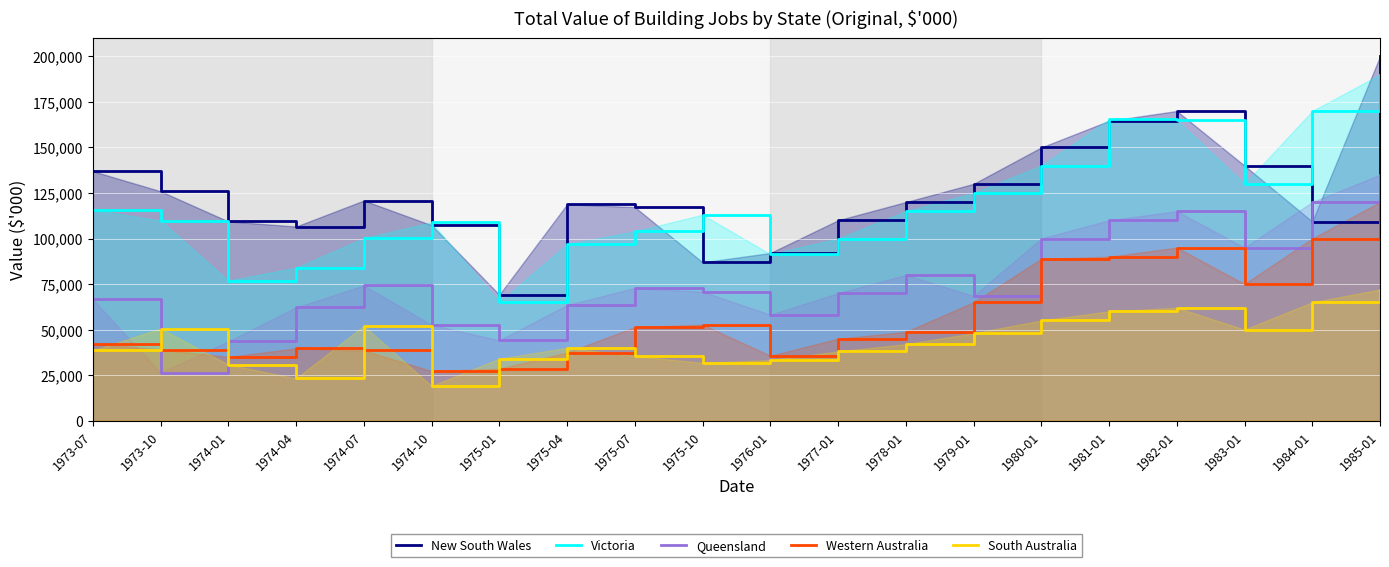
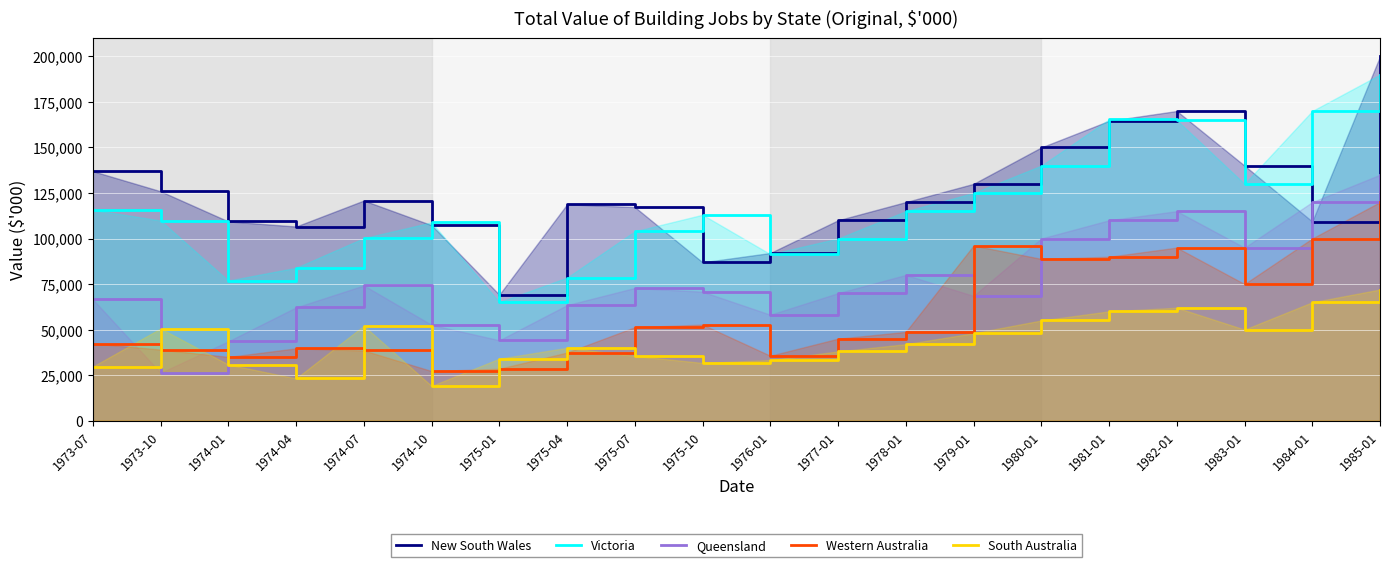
  {
    "New South Wales": {
      "1973-07": "137,000",
      "1973-10": "126,000",
      "1974-01": "109,000",
      "1974-04": "107,000",
      "1974-07": "121,000",
      "1974-10": "107,000",
      "1975-01": "69,000",
      "1975-04": "119,000",
      "1975-07": "117,000",
      "1975-10": "87,000",
      "1977-01": "110,000",
      "1978-01": "120,000",
      "1979-01": "130,000",
      "1980-01": "150,000",
      "1982-01": "170,000",
      "1983-01": "140,000",
      "1984-01": "109,000",
      "1985-01": "200,000"
    },
    "Victoria": {
      "1973-07": "116,000",
      "1973-10": "110,000",
      "1974-01": "77,000",
      "1974-04": "84,000",
      "1974-07": "100,000",
      "1974-10": "109,000",
      "1975-01": "65,000",
-     "1975-04": "97,000",
+     "1975-04": "79,000",
      "1975-07": "104,000",
      "1975-10": "113,000",
      "1977-01": "100,000",
      "1978-01": "115,000",
      "1979-01": "125,000",
      "1980-01": "140,000",
      "1982-01": "165,000",
      "1983-01": "130,000",
      "1984-01": "170,000",
      "1985-01": "190,000"
    },
    "Queensland": {
      "1973-07": "67,000",
      "1973-10": "26,000",
      "1974-01": "44,000",
      "1974-04": "62,000",
      "1974-07": "74,000",
      "1974-10": "53,000",
      "1975-01": "44,000",
      "1975-04": "63,000",
      "1975-07": "73,000",
      "1975-10": "71,000",
      "1976-01": "58,000",
      "1977-01": "70,000",
      "1978-01": "80,000",
      "1979-01": "68,000",
      "1980-01": "100,000",
      "1981-01": "110,000",
      "1982-01": "115,000",
      "1983-01": "95,000",
      "1984-01": "120,000",
      "1985-01": "135,000"
    },
    "Western Australia": {
      "1973-07": "42,000",
      "1973-10": "39,000",
      "1974-01": "35,000",
      "1974-04": "40,000",
      "1974-07": "39,000",
      "1974-10": "27,000",
      "1975-01": "28,000",
      "1975-04": "37,000",
      "1975-07": "51,000",
      "1975-10": "53,000",
      "1976-01": "36,000",
      "1977-01": "45,000",
      "1978-01": "49,000",
-     "1979-01": "65,000",
+     "1979-01": "96,000",
      "1980-01": "89,000",
      "1981-01": "90,000",
      "1982-01": "95,000",
      "1983-01": "75,000",
      "1984-01": "100,000",
      "1985-01": "120,000"
    },
    "South Australia": {
-     "1973-07": "39,000",
+     "1973-07": "30,000",
      "1973-10": "51,000",
      "1974-01": "31,000",
      "1974-04": "23,000",
      "1974-07": "52,000",
      "1974-10": "19,000",
      "1975-01": "34,000",
      "1975-04": "40,000",
      "1975-07": "36,000",
      "1975-10": "32,000",
      "1976-01": "33,000",
      "1977-01": "38,000",
      "1978-01": "42,000",
      "1979-01": "48,000",
      "1980-01": "55,000",
      "1981-01": "60,000",
      "1982-01": "62,000",
      "1983-01": "50,000",
      "1984-01": "65,000",
      "1985-01": "72,000"
    }
  }
